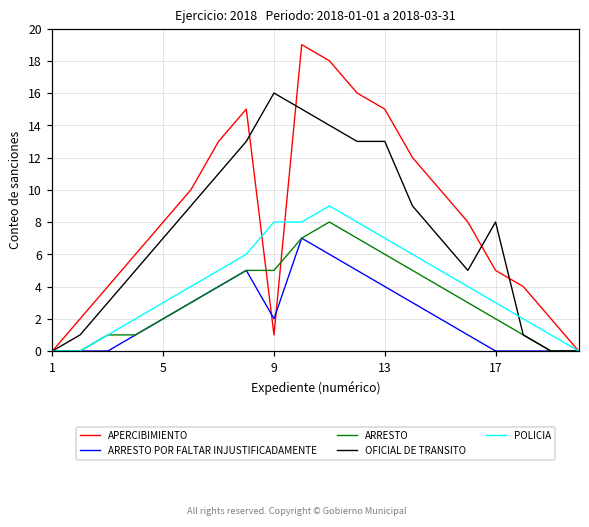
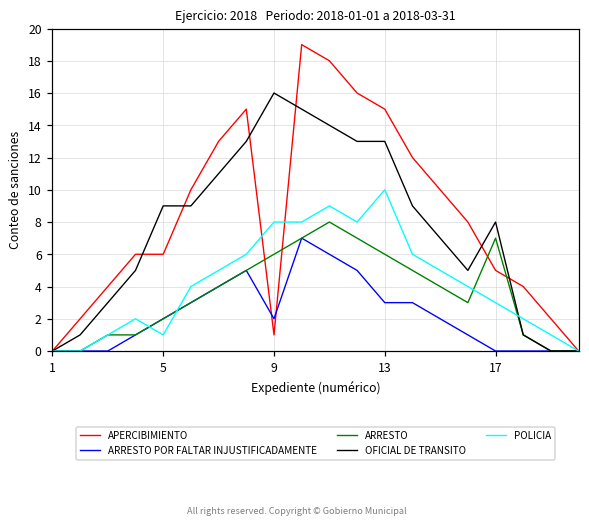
  {
    "APERCIBIMIENTO": {
-     "5": 8,
+     "5": 6,
      "9": 1,
      "13": 15,
      "17": 5
    },
    "ARRESTO POR FALTAR INJUSTIFICADAMENTE": {
      "9": 2,
-     "13": 4,
+     "13": 3,
      "17": 0
    },
    "ARRESTO": {
-     "9": 5,
+     "9": 6,
      "13": 6,
-     "17": 2
+     "17": 7
    },
    "OFICIAL DE TRANSITO": {
-     "5": 7,
+     "5": 9,
      "9": 16,
      "13": 13,
      "17": 8
    },
    "POLICIA": {
-     "5": 3,
+     "5": 1,
      "9": 8,
-     "13": 7,
+     "13": 10,
      "17": 3
    }
  }
